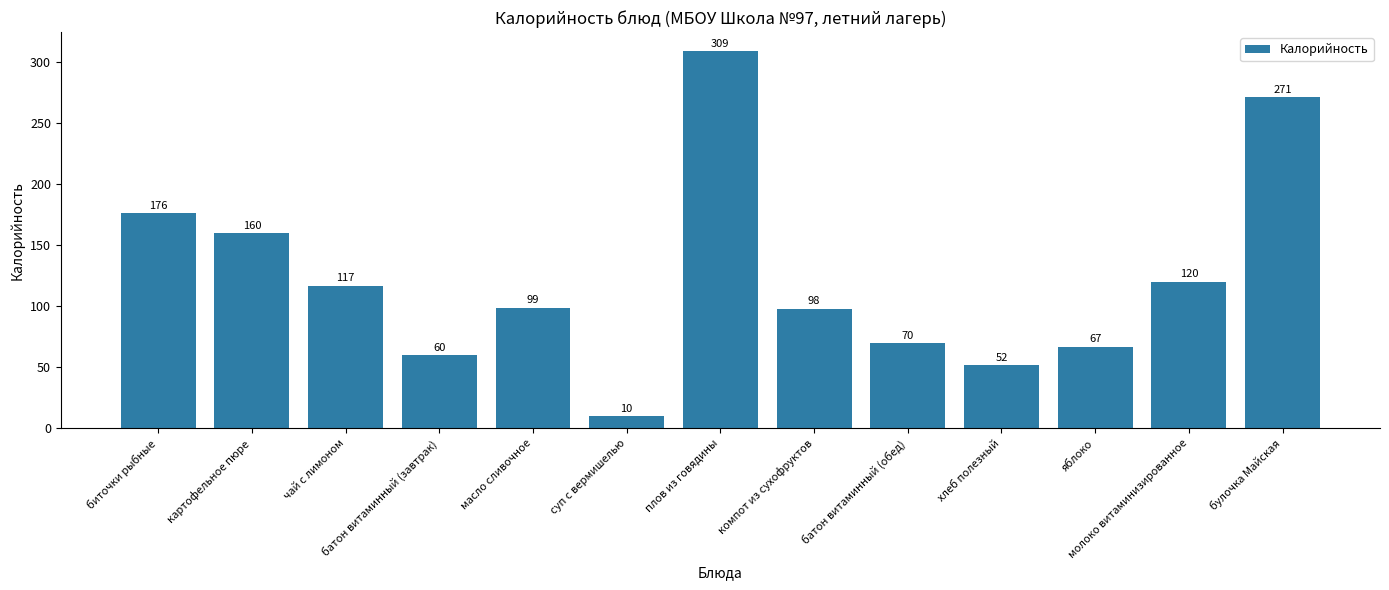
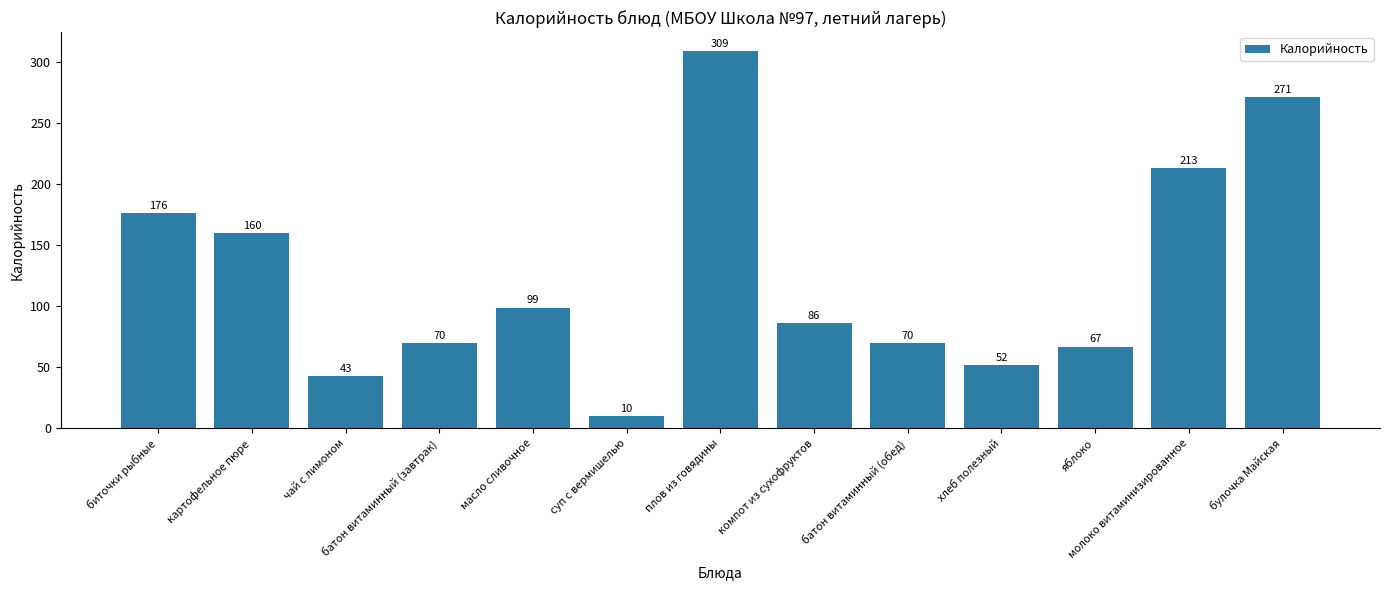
  {
    "биточки рыбные": 176,
    "картофельное пюре": 160,
-   "чай с лимоном": 117,
-   "батон витаминный (завтрак)": 60,
+   "чай с лимоном": 43,
+   "батон витаминный (завтрак)": 70,
    "масло сливочное": 99,
    "суп с вермишелью": 10,
    "плов из говядины": 309,
-   "компот из сухофруктов": 98,
+   "компот из сухофруктов": 86,
    "батон витаминный (обед)": 70,
    "хлеб полезный": 52,
    "яблоко": 67,
-   "молоко витаминизированное": 120,
+   "молоко витаминизированное": 213,
    "булочка Майская": 271
  }
